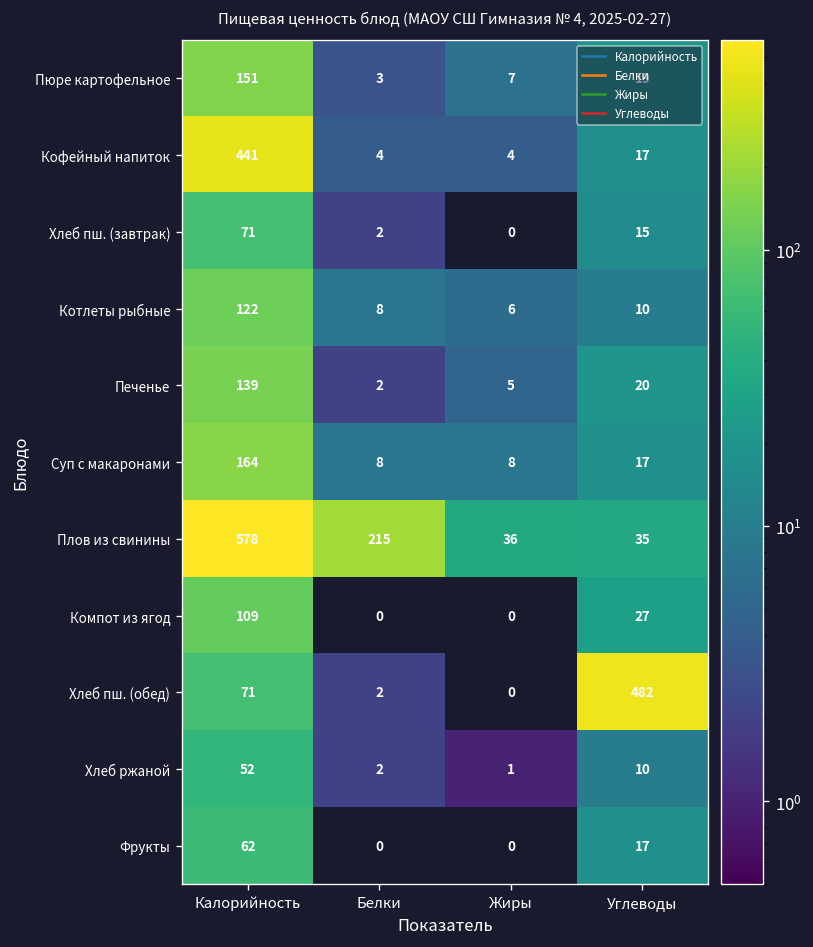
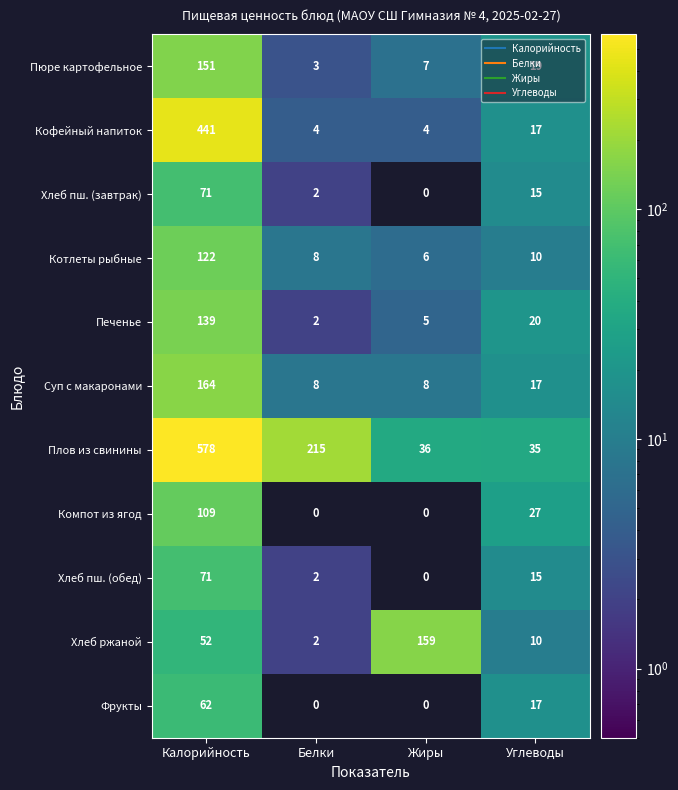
  {
    "Пюре картофельное": {
      "Калорийность": 151,
      "Белки": 3,
      "Жиры": 7
    },
    "Кофейный напиток": {
      "Калорийность": 441,
      "Белки": 4,
      "Жиры": 4,
      "Углеводы": 17
    },
    "Хлеб пш. (завтрак)": {
      "Калорийность": 71,
      "Белки": 2,
      "Жиры": 0,
      "Углеводы": 15
    },
    "Котлеты рыбные": {
      "Калорийность": 122,
      "Белки": 8,
      "Жиры": 6,
      "Углеводы": 10
    },
    "Печенье": {
      "Калорийность": 139,
      "Белки": 2,
      "Жиры": 5,
      "Углеводы": 20
    },
    "Суп с макаронами": {
      "Калорийность": 164,
      "Белки": 8,
      "Жиры": 8,
      "Углеводы": 17
    },
    "Плов из свинины": {
      "Калорийность": 578,
      "Белки": 215,
      "Жиры": 36,
      "Углеводы": 35
    },
    "Компот из ягод": {
      "Калорийность": 109,
      "Белки": 0,
      "Жиры": 0,
      "Углеводы": 27
    },
    "Хлеб пш. (обед)": {
      "Калорийность": 71,
      "Белки": 2,
      "Жиры": 0,
-     "Углеводы": 482
+     "Углеводы": 15
    },
    "Хлеб ржаной": {
      "Калорийность": 52,
      "Белки": 2,
-     "Жиры": 1,
+     "Жиры": 159,
      "Углеводы": 10
    },
    "Фрукты": {
      "Калорийность": 62,
      "Белки": 0,
      "Жиры": 0,
      "Углеводы": 17
    }
  }
